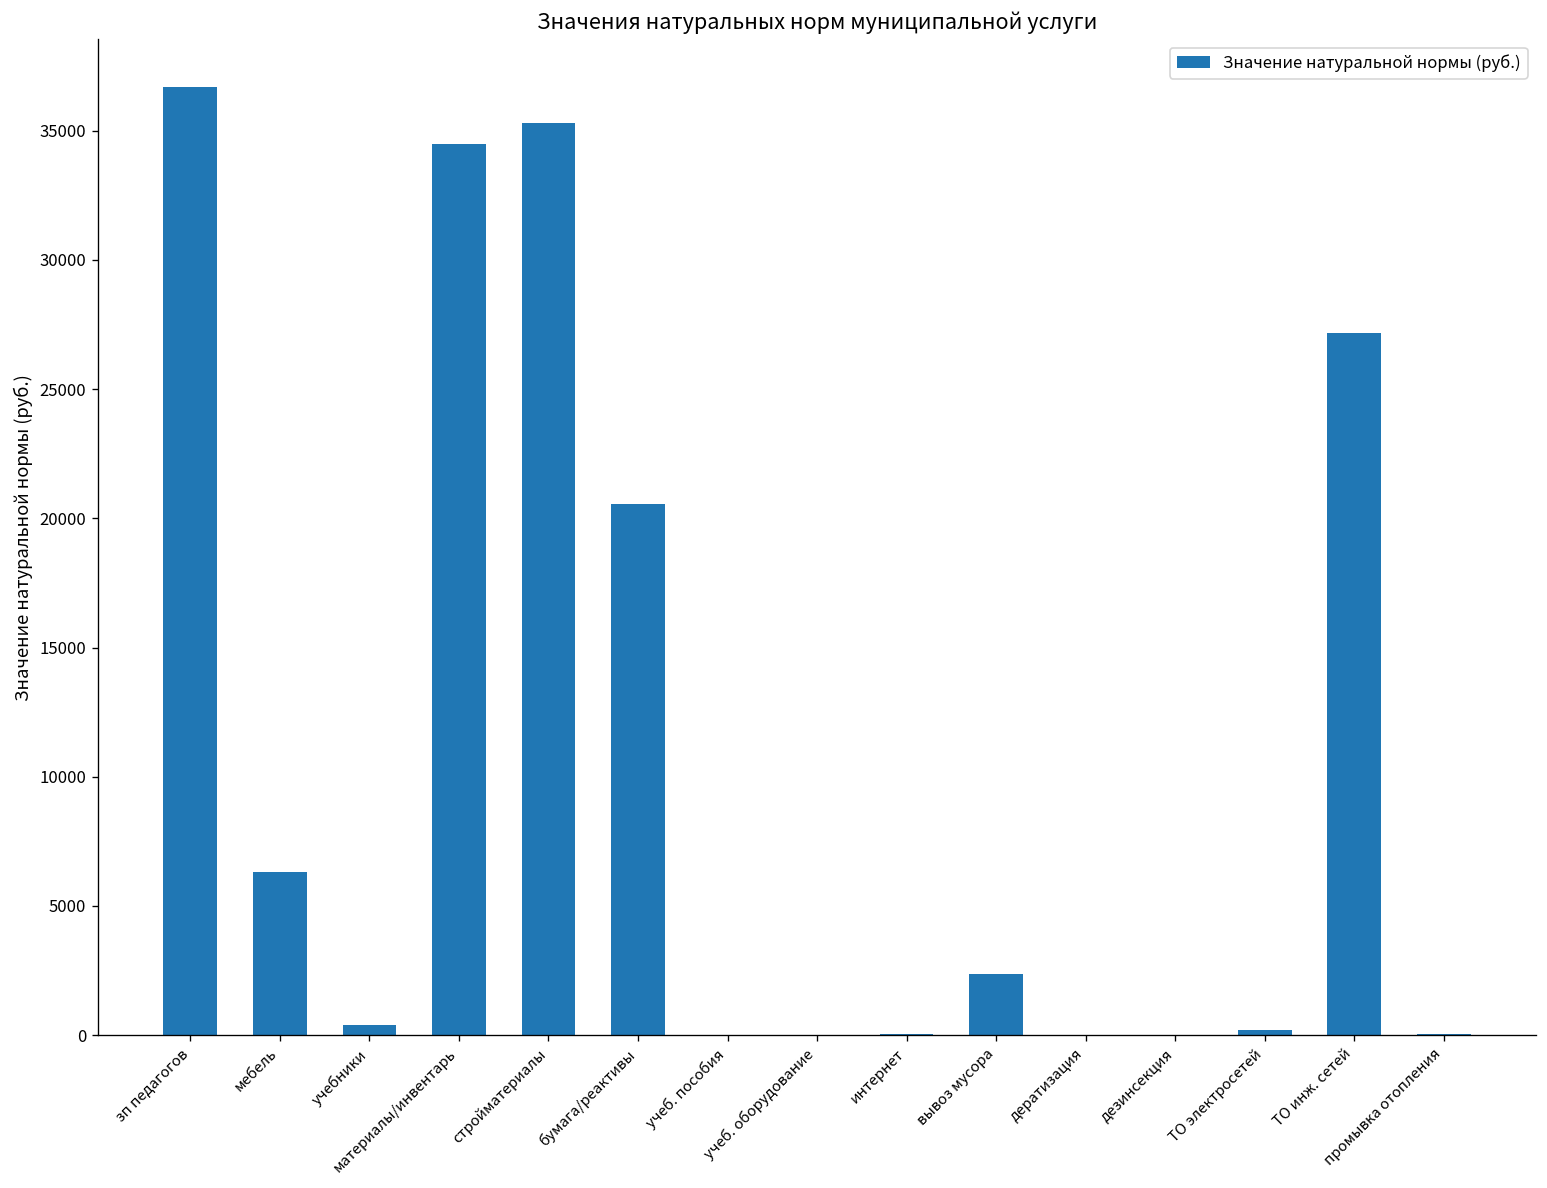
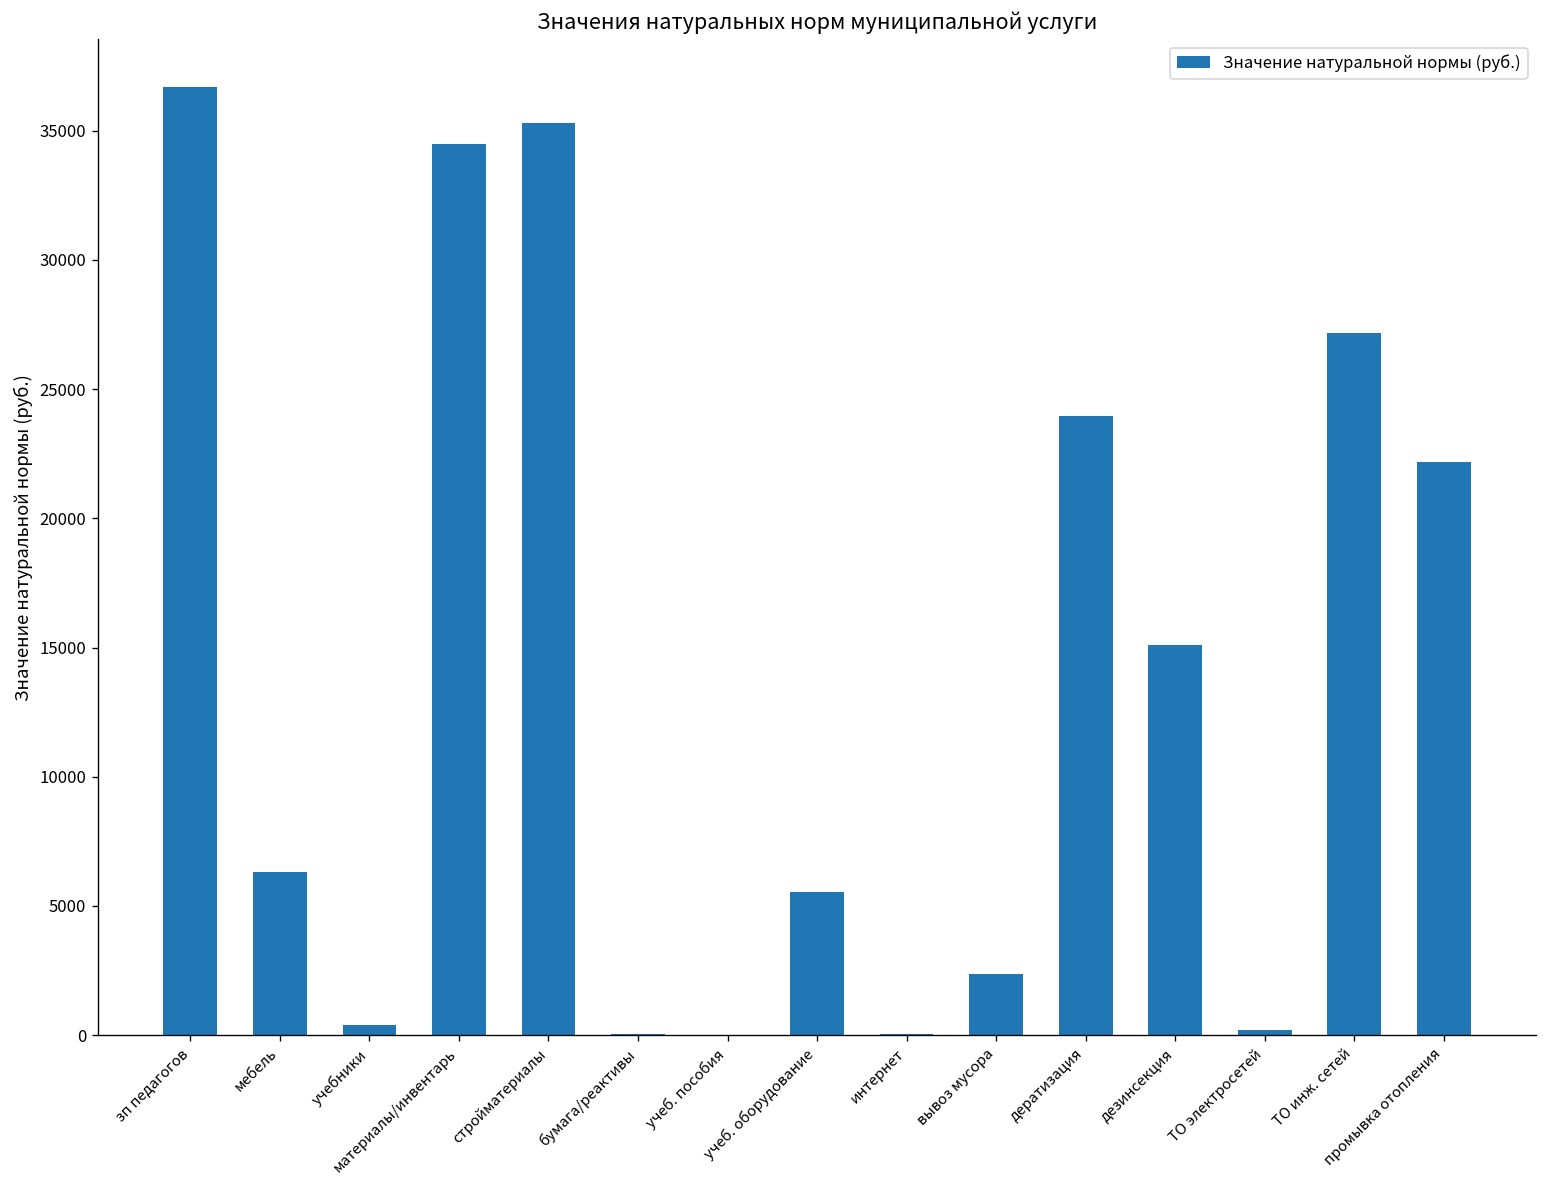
  {
    "зп педагогов": 36700,
    "мебель": 6300,
    "учебники": 400,
    "материалы/инвентарь": 34500,
    "стройматериалы": 35300,
-   "бумага/реактивы": 20500,
-   "учеб. оборудование": 0,
+   "бумага/реактивы": 0,
+   "учеб. оборудование": 5500,
    "вывоз мусора": 2400,
-   "дератизация": 0,
-   "дезинсекция": 0,
+   "дератизация": 24000,
+   "дезинсекция": 15100,
    "ТО электросетей": 200,
    "ТО инж. сетей": 27200,
-   "промывка отопления": 0
+   "промывка отопления": 22200
  }
